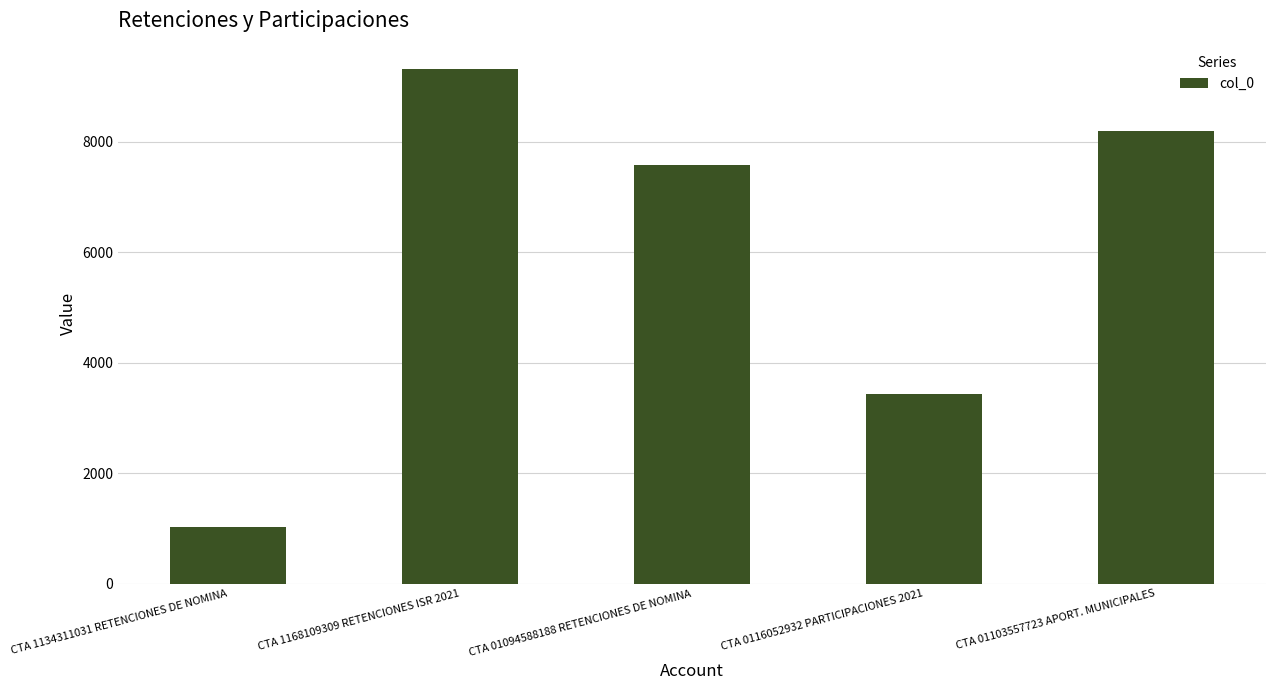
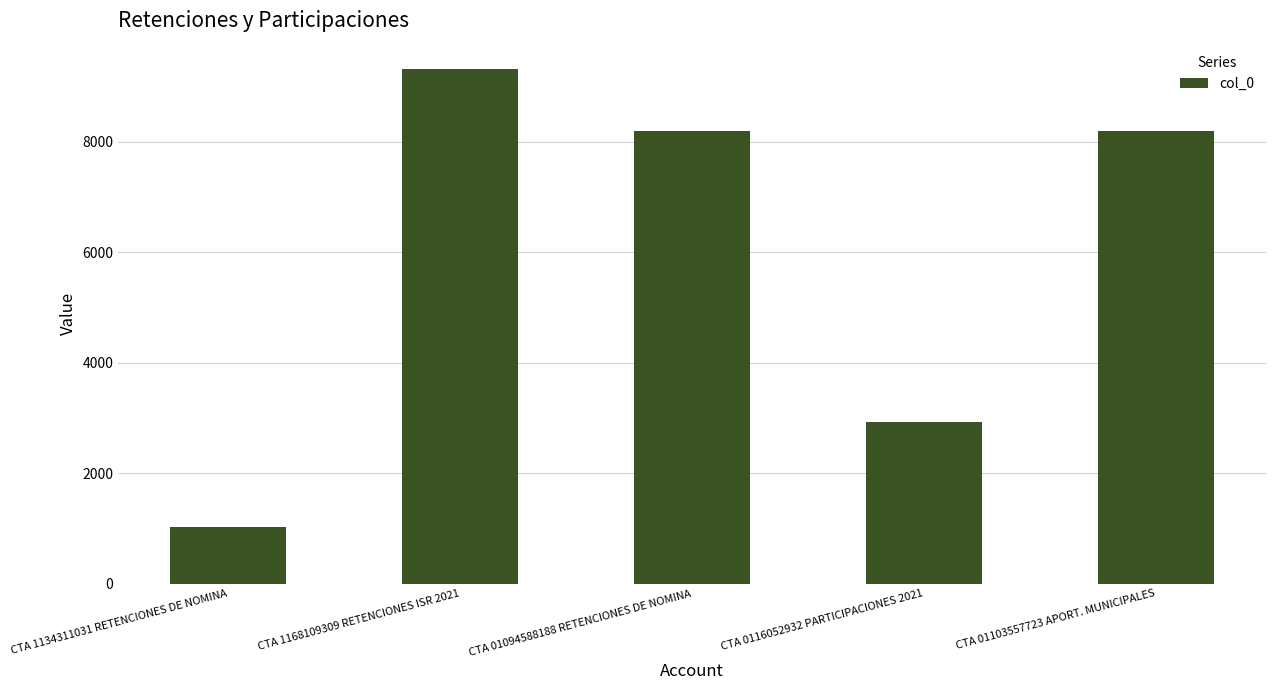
  {
    "CTA 1134311031 RETENCIONES DE NOMINA": 1000,
    "CTA 1168109309 RETENCIONES ISR 2021": 9300,
-   "CTA 01094588188 RETENCIONES DE NOMINA": 7600,
-   "CTA 0116052932 PARTICIPACIONES 2021": 3400,
+   "CTA 01094588188 RETENCIONES DE NOMINA": 8200,
+   "CTA 0116052932 PARTICIPACIONES 2021": 2900,
    "CTA 01103557723 APORT. MUNICIPALES": 8200
  }
